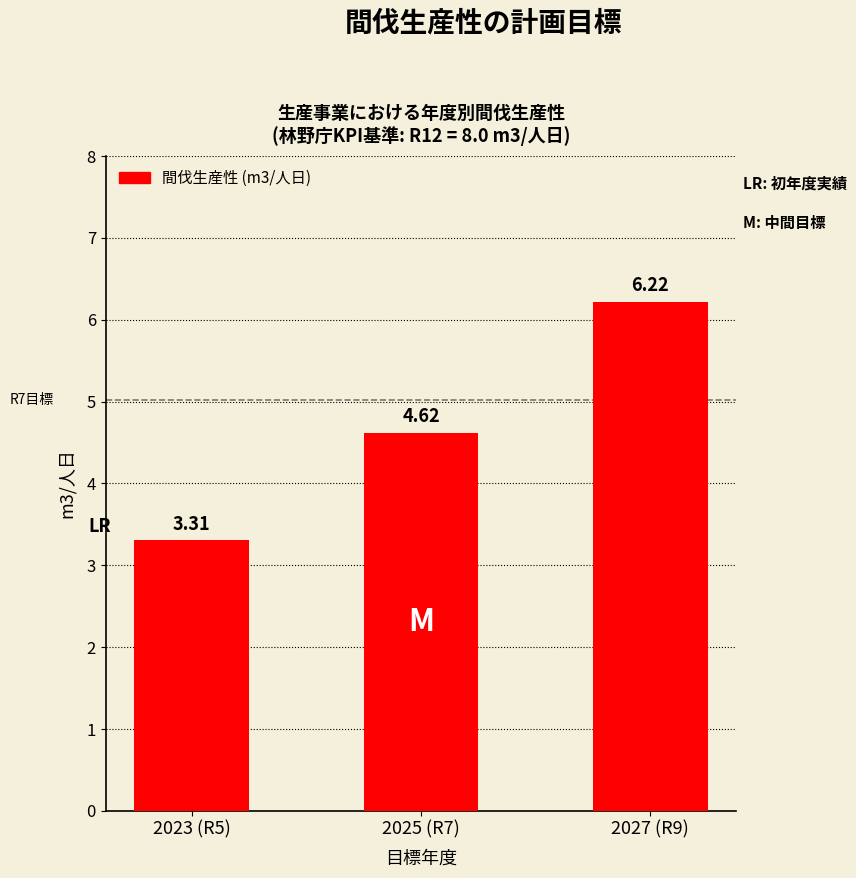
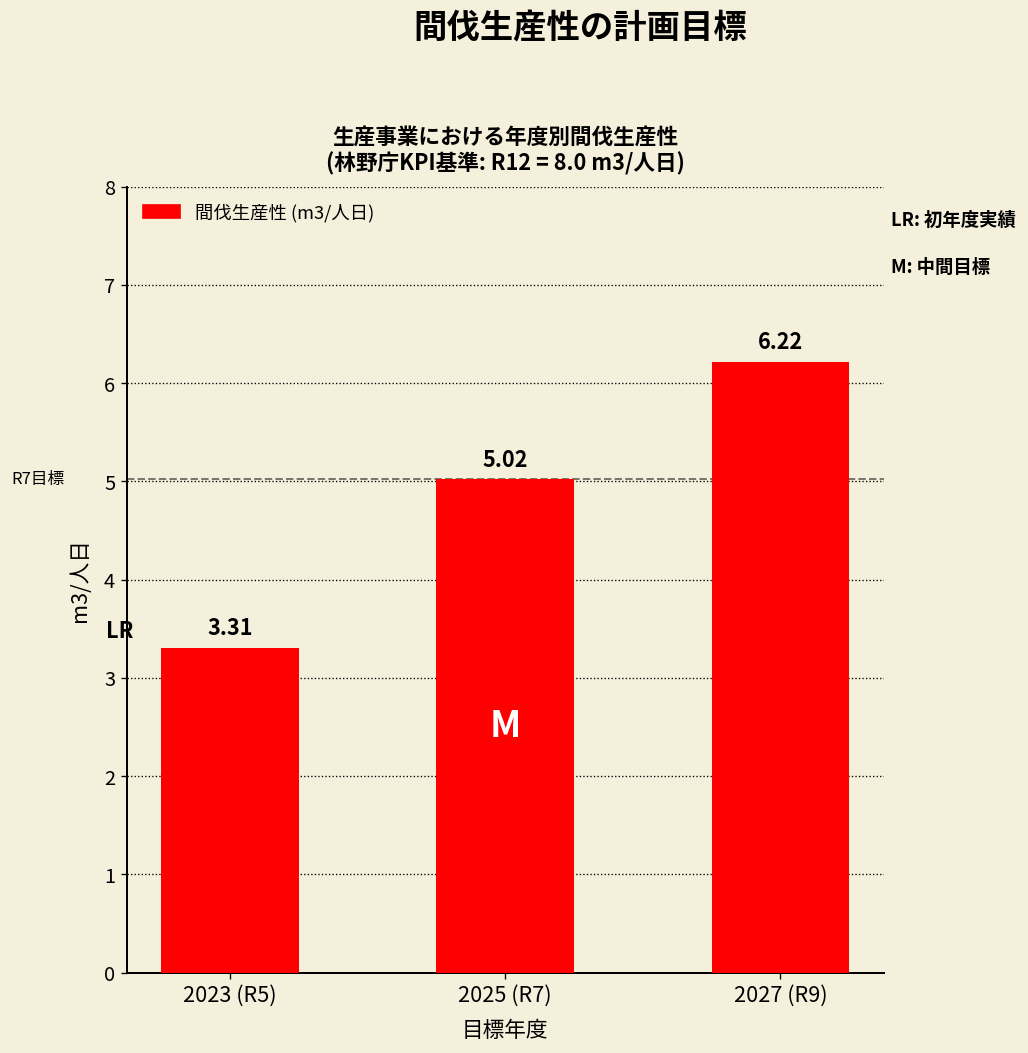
  {
    "2023 (R5)": 3.31,
-   "2025 (R7)": 4.62,
+   "2025 (R7)": 5.02,
    "2027 (R9)": 6.22
  }
